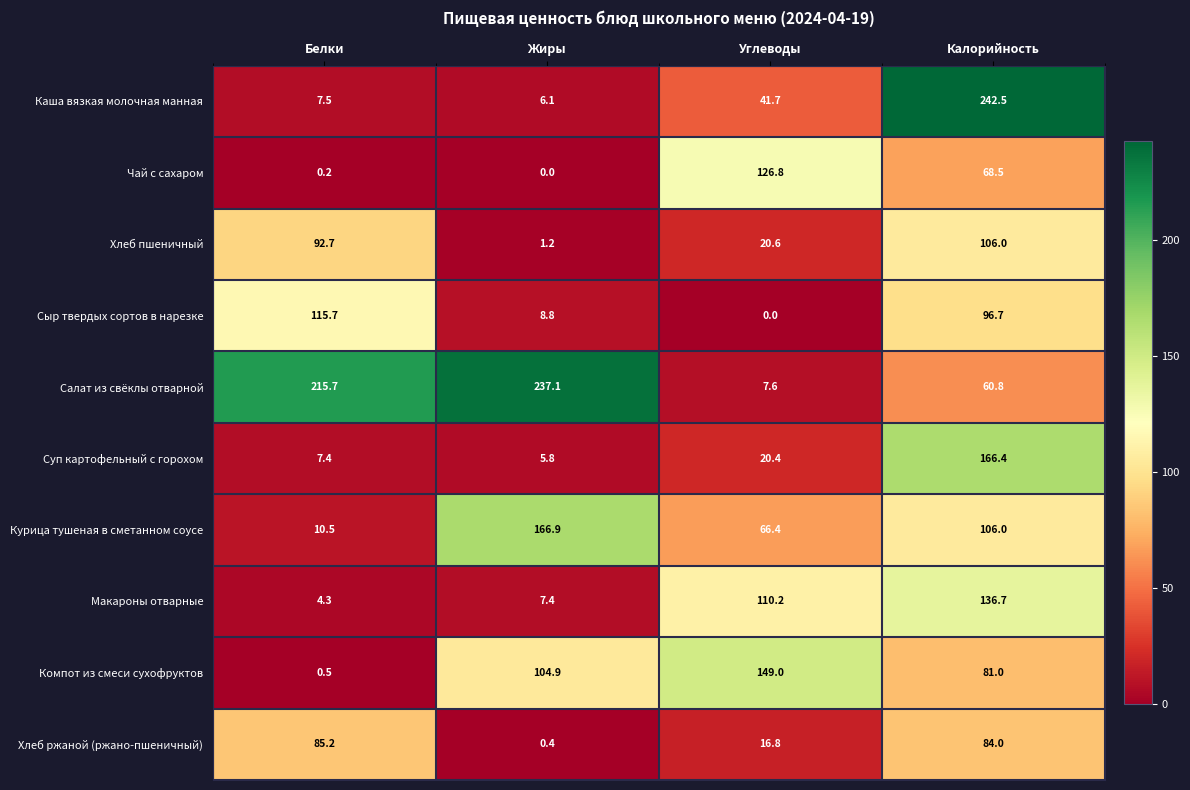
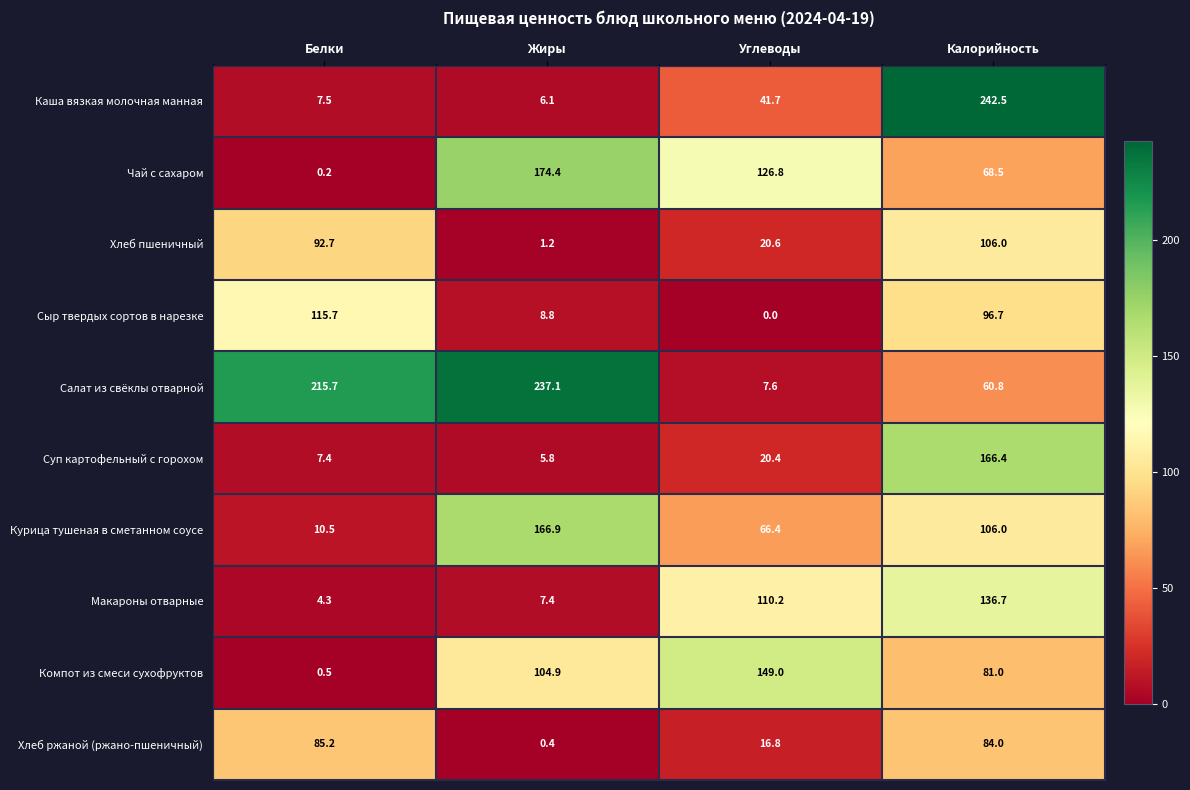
  {
    "Каша вязкая молочная манная": {
      "Белки": 7.5,
      "Жиры": 6.1,
      "Углеводы": 41.7,
      "Калорийность": 242.5
    },
    "Чай с сахаром": {
      "Белки": 0.2,
-     "Жиры": 0.0,
+     "Жиры": 174.4,
      "Углеводы": 126.8,
      "Калорийность": 68.5
    },
    "Хлеб пшеничный": {
      "Белки": 92.7,
      "Жиры": 1.2,
      "Углеводы": 20.6,
      "Калорийность": 106.0
    },
    "Сыр твердых сортов в нарезке": {
      "Белки": 115.7,
      "Жиры": 8.8,
      "Углеводы": 0.0,
      "Калорийность": 96.7
    },
    "Салат из свёклы отварной": {
      "Белки": 215.7,
      "Жиры": 237.1,
      "Углеводы": 7.6,
      "Калорийность": 60.8
    },
    "Суп картофельный с горохом": {
      "Белки": 7.4,
      "Жиры": 5.8,
      "Углеводы": 20.4,
      "Калорийность": 166.4
    },
    "Курица тушеная в сметанном соусе": {
      "Белки": 10.5,
      "Жиры": 166.9,
      "Углеводы": 66.4,
      "Калорийность": 106.0
    },
    "Макароны отварные": {
      "Белки": 4.3,
      "Жиры": 7.4,
      "Углеводы": 110.2,
      "Калорийность": 136.7
    },
    "Компот из смеси сухофруктов": {
      "Белки": 0.5,
      "Жиры": 104.9,
      "Углеводы": 149.0,
      "Калорийность": 81.0
    },
    "Хлеб ржаной (ржано-пшеничный)": {
      "Белки": 85.2,
      "Жиры": 0.4,
      "Углеводы": 16.8,
      "Калорийность": 84.0
    }
  }
